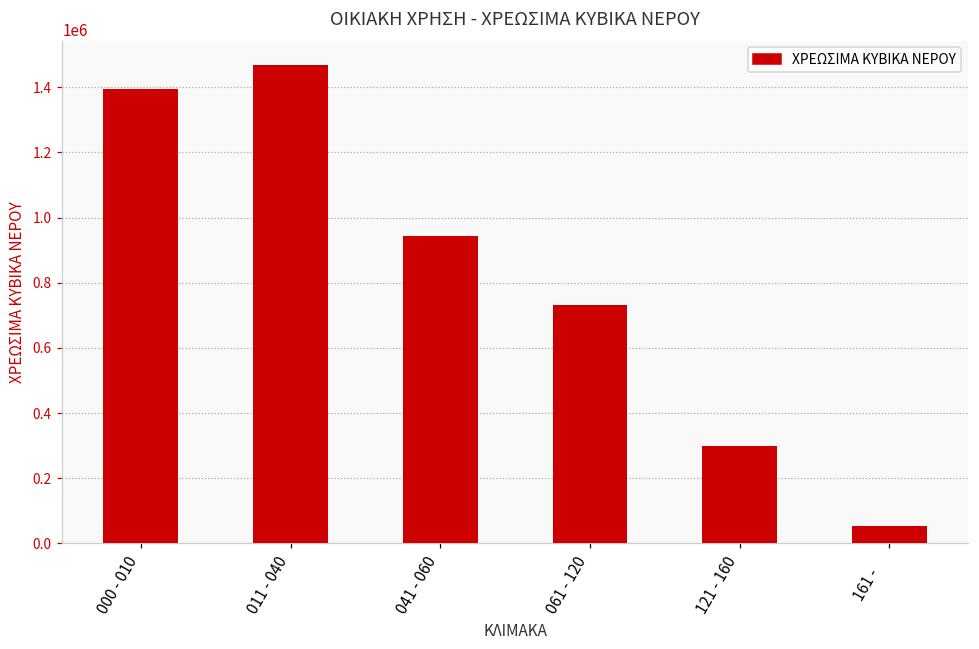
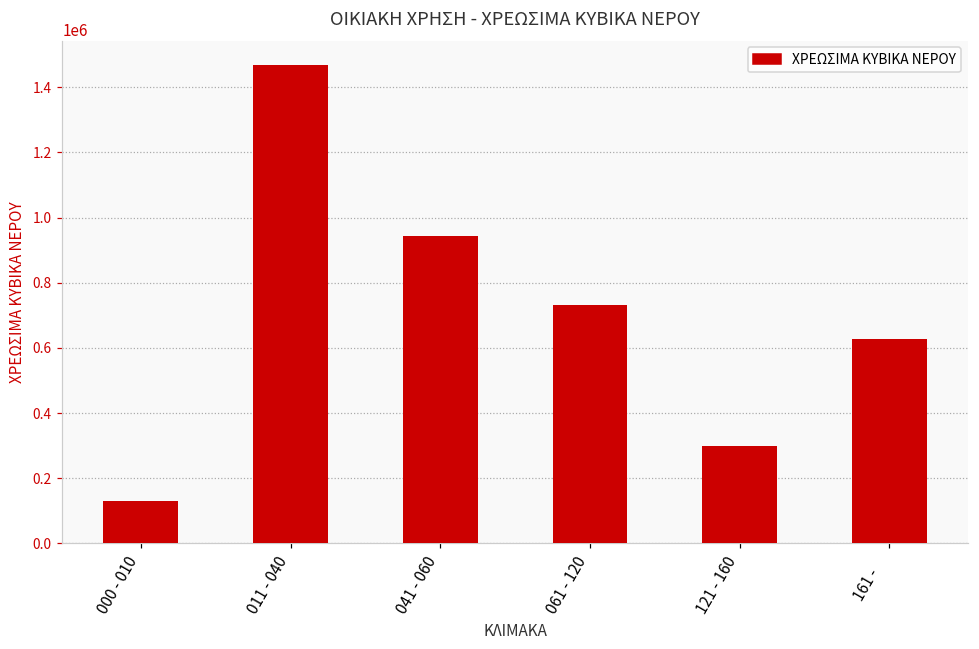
  {
-   "000 - 010": 1400000,
+   "000 - 010": 130000,
    "011 - 040": 1470000,
    "041 - 060": 940000,
    "061 - 120": 730000,
    "121 - 160": 300000,
-   "161 -": 50000
+   "161 -": 630000
  }
